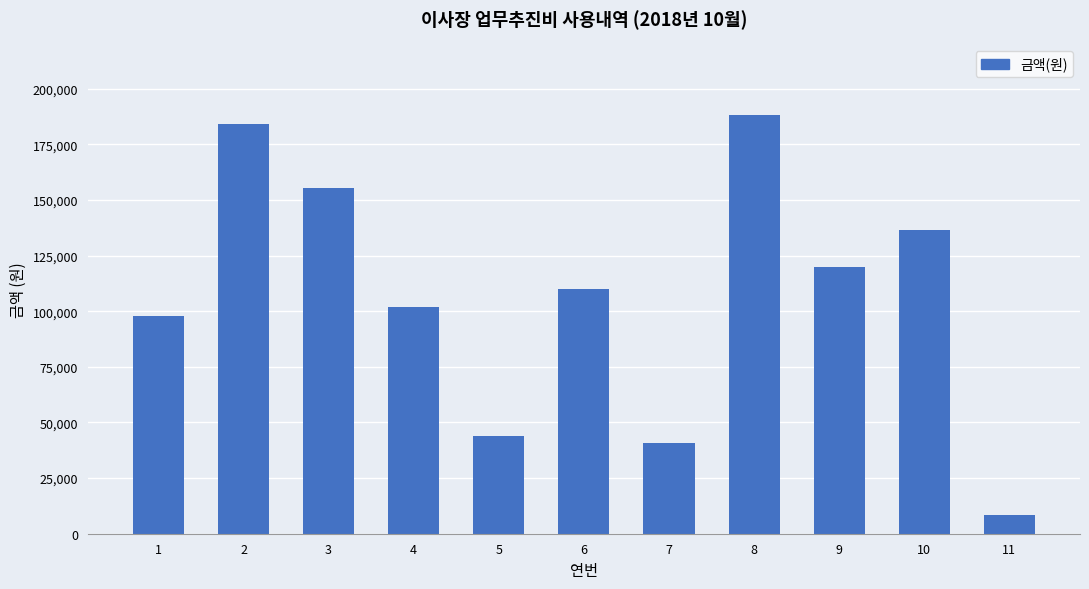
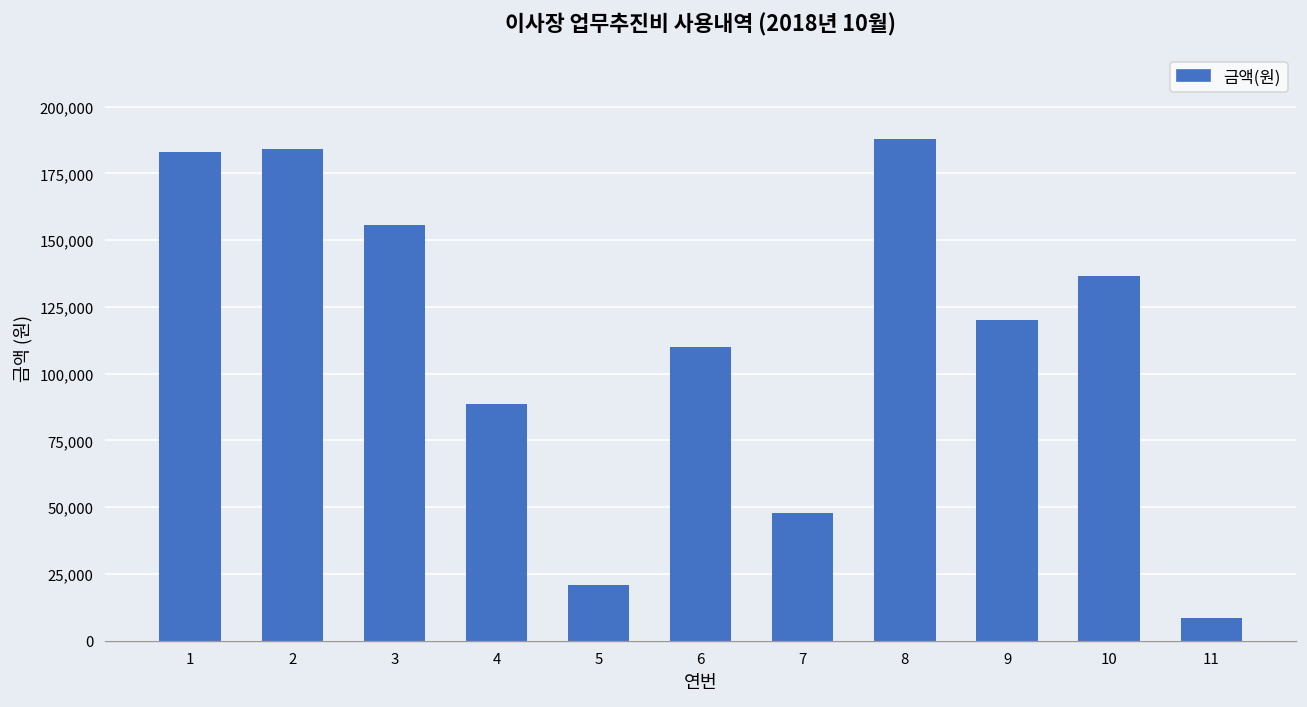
  {
-   "1": "98,000",
+   "1": "183,000",
    "2": "184,000",
    "3": "156,000",
-   "4": "102,000",
-   "5": "44,000",
+   "4": "89,000",
+   "5": "21,000",
    "6": "110,000",
-   "7": "41,000",
+   "7": "48,000",
    "8": "188,000",
    "9": "120,000",
    "10": "137,000",
    "11": "8,000"
  }
